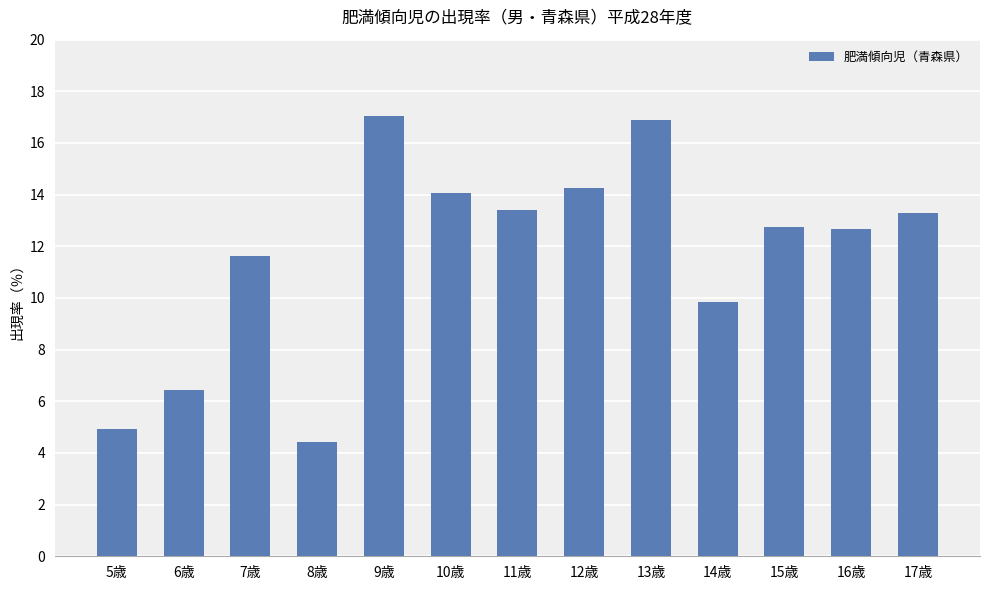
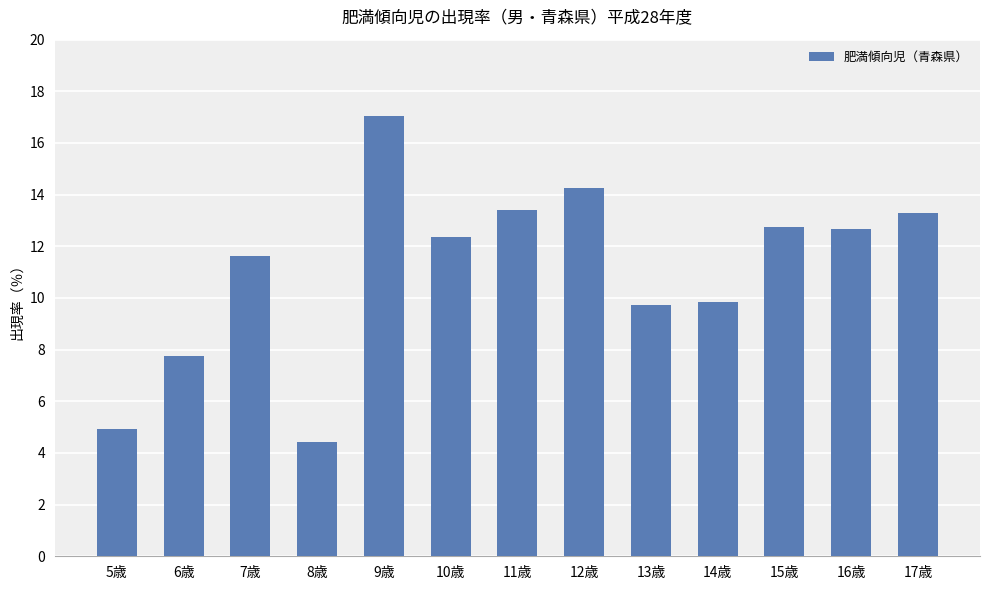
  {
    "5歳": 4.9,
-   "6歳": 6.5,
+   "6歳": 7.8,
    "7歳": 11.6,
    "8歳": 4.4,
    "9歳": 17.1,
-   "10歳": 14.1,
+   "10歳": 12.4,
    "11歳": 13.4,
    "12歳": 14.3,
-   "13歳": 16.9,
+   "13歳": 9.7,
    "14歳": 9.8,
    "15歳": 12.8,
    "16歳": 12.7,
    "17歳": 13.3
  }
